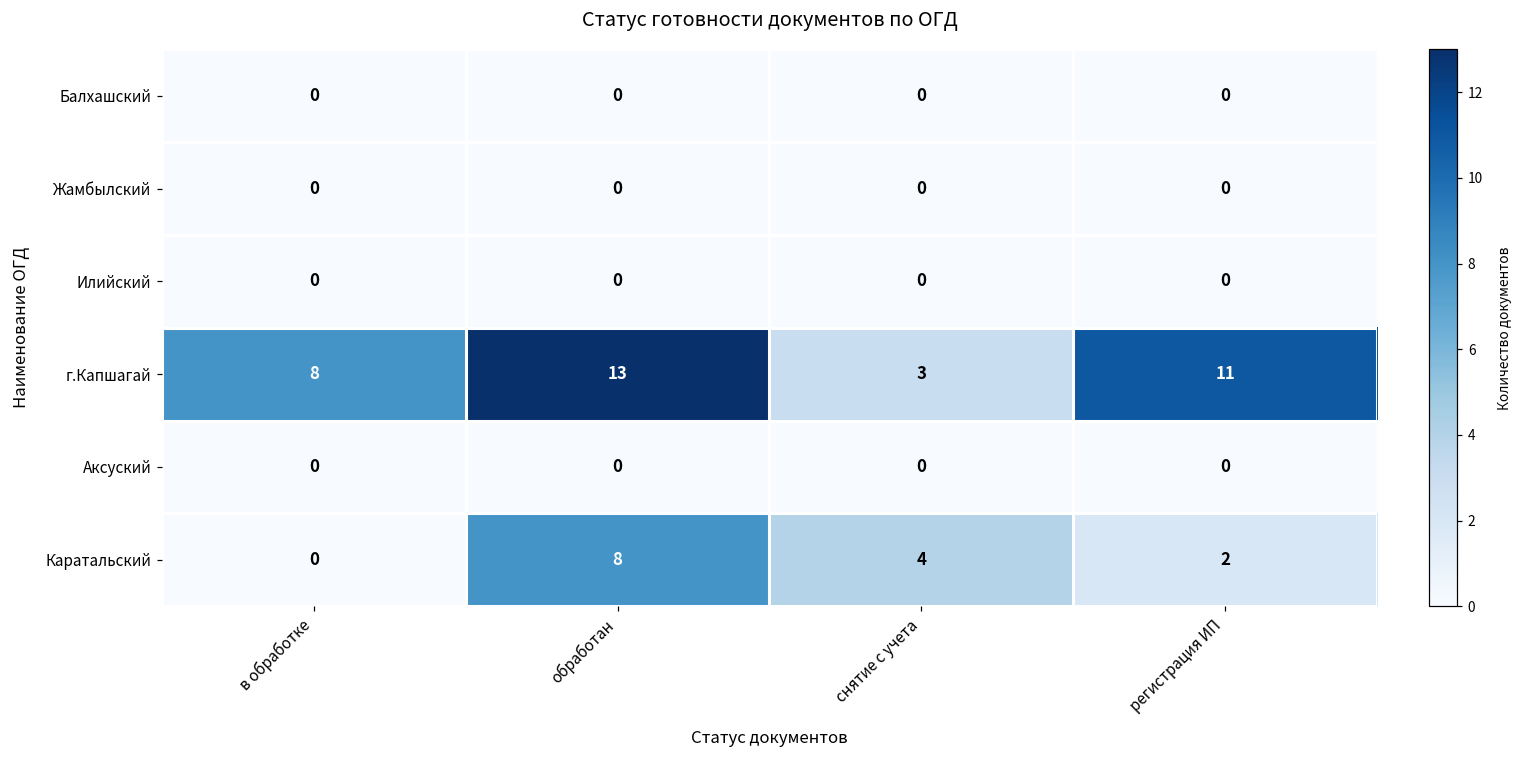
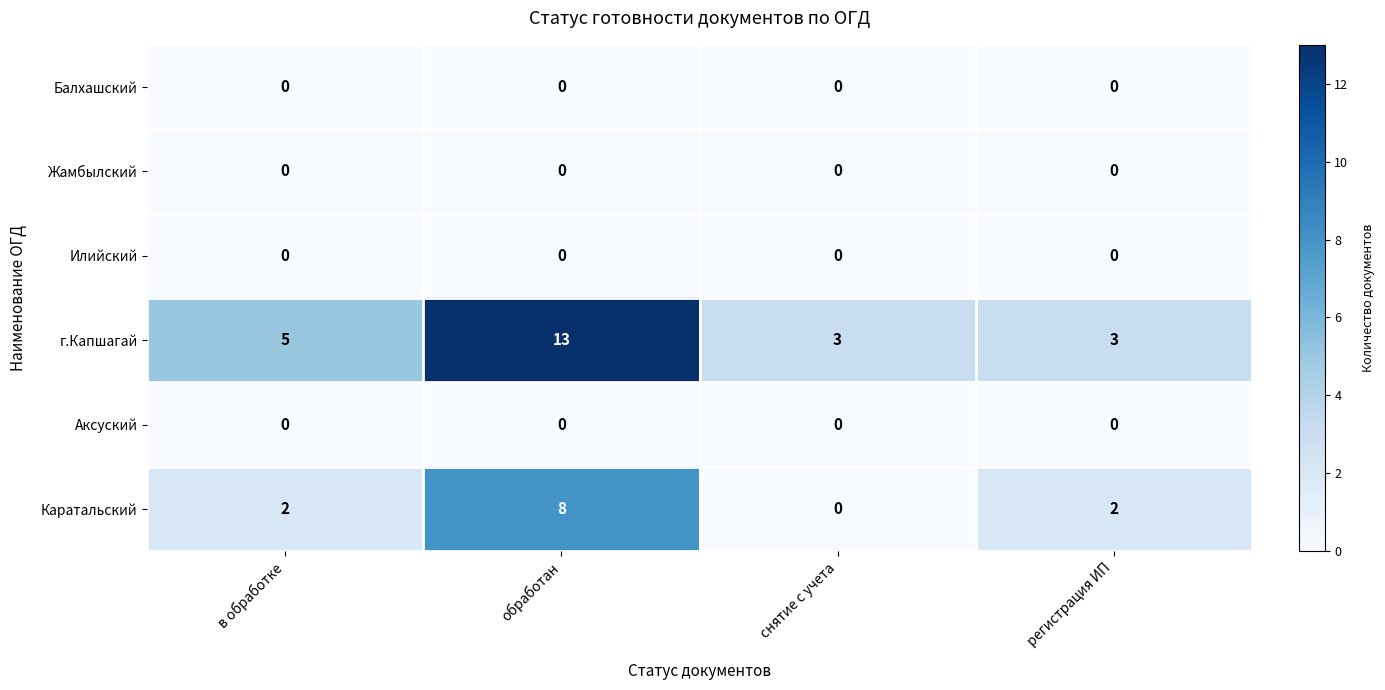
  {
    "Балхашский": {
      "в обработке": 0,
      "обработан": 0,
      "снятие с учета": 0,
      "регистрация ИП": 0
    },
    "Жамбылский": {
      "в обработке": 0,
      "обработан": 0,
      "снятие с учета": 0,
      "регистрация ИП": 0
    },
    "Илийский": {
      "в обработке": 0,
      "обработан": 0,
      "снятие с учета": 0,
      "регистрация ИП": 0
    },
    "г.Капшагай": {
-     "в обработке": 8,
+     "в обработке": 5,
      "обработан": 13,
      "снятие с учета": 3,
-     "регистрация ИП": 11
+     "регистрация ИП": 3
    },
    "Аксуский": {
      "в обработке": 0,
      "обработан": 0,
      "снятие с учета": 0,
      "регистрация ИП": 0
    },
    "Каратальский": {
-     "в обработке": 0,
+     "в обработке": 2,
      "обработан": 8,
-     "снятие с учета": 4,
+     "снятие с учета": 0,
      "регистрация ИП": 2
    }
  }
